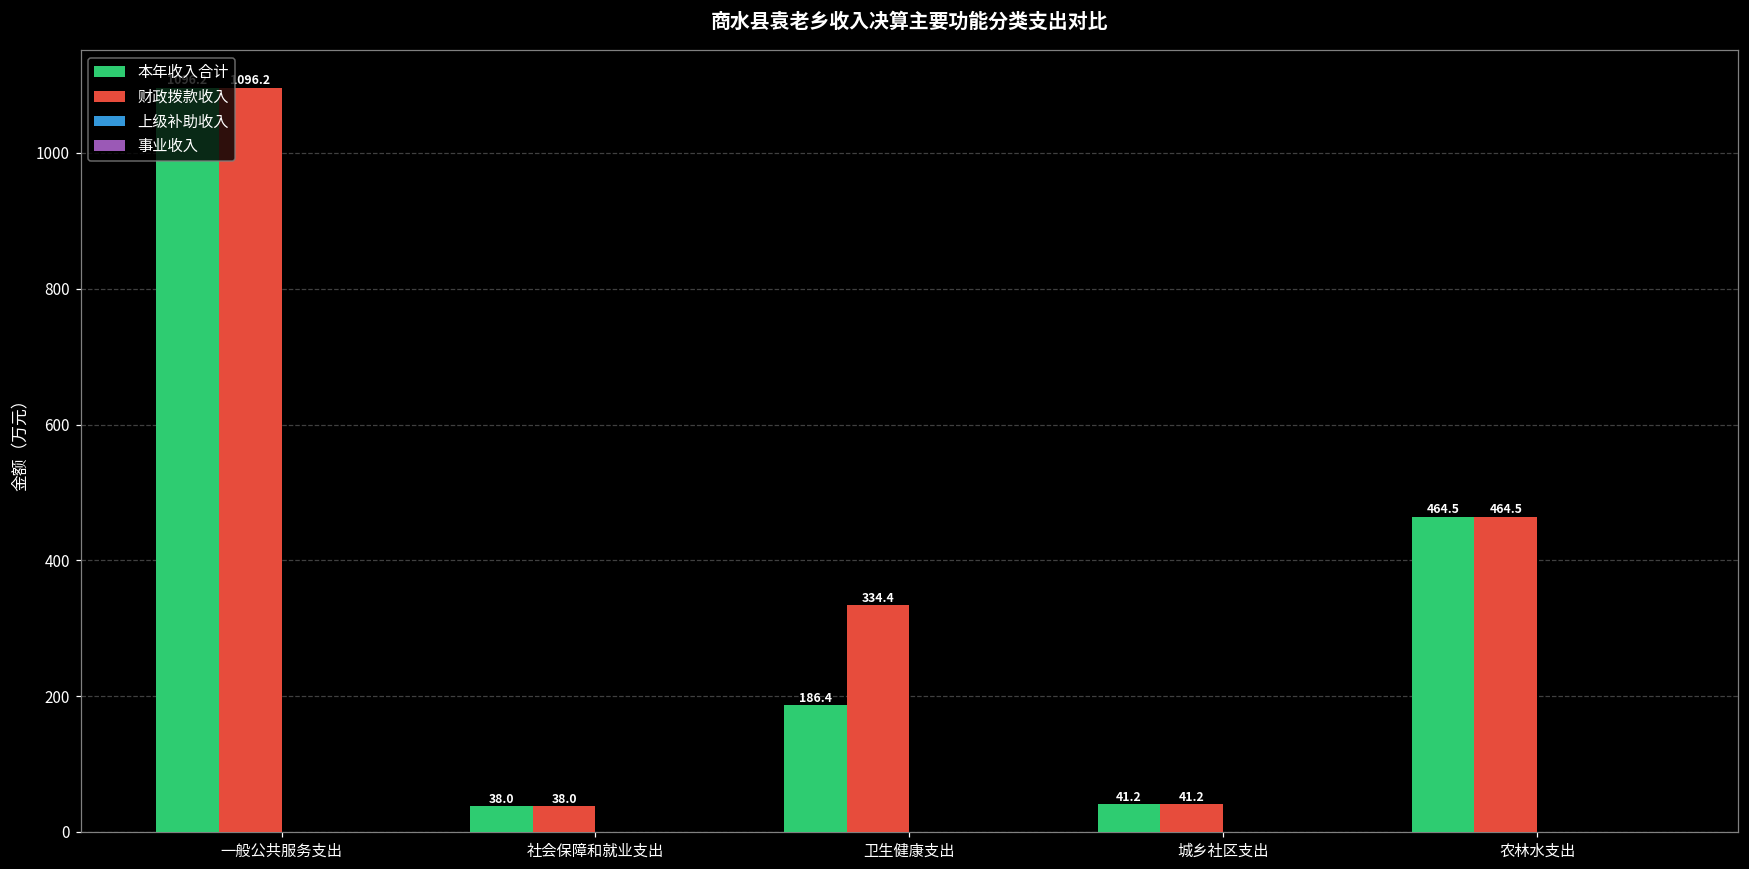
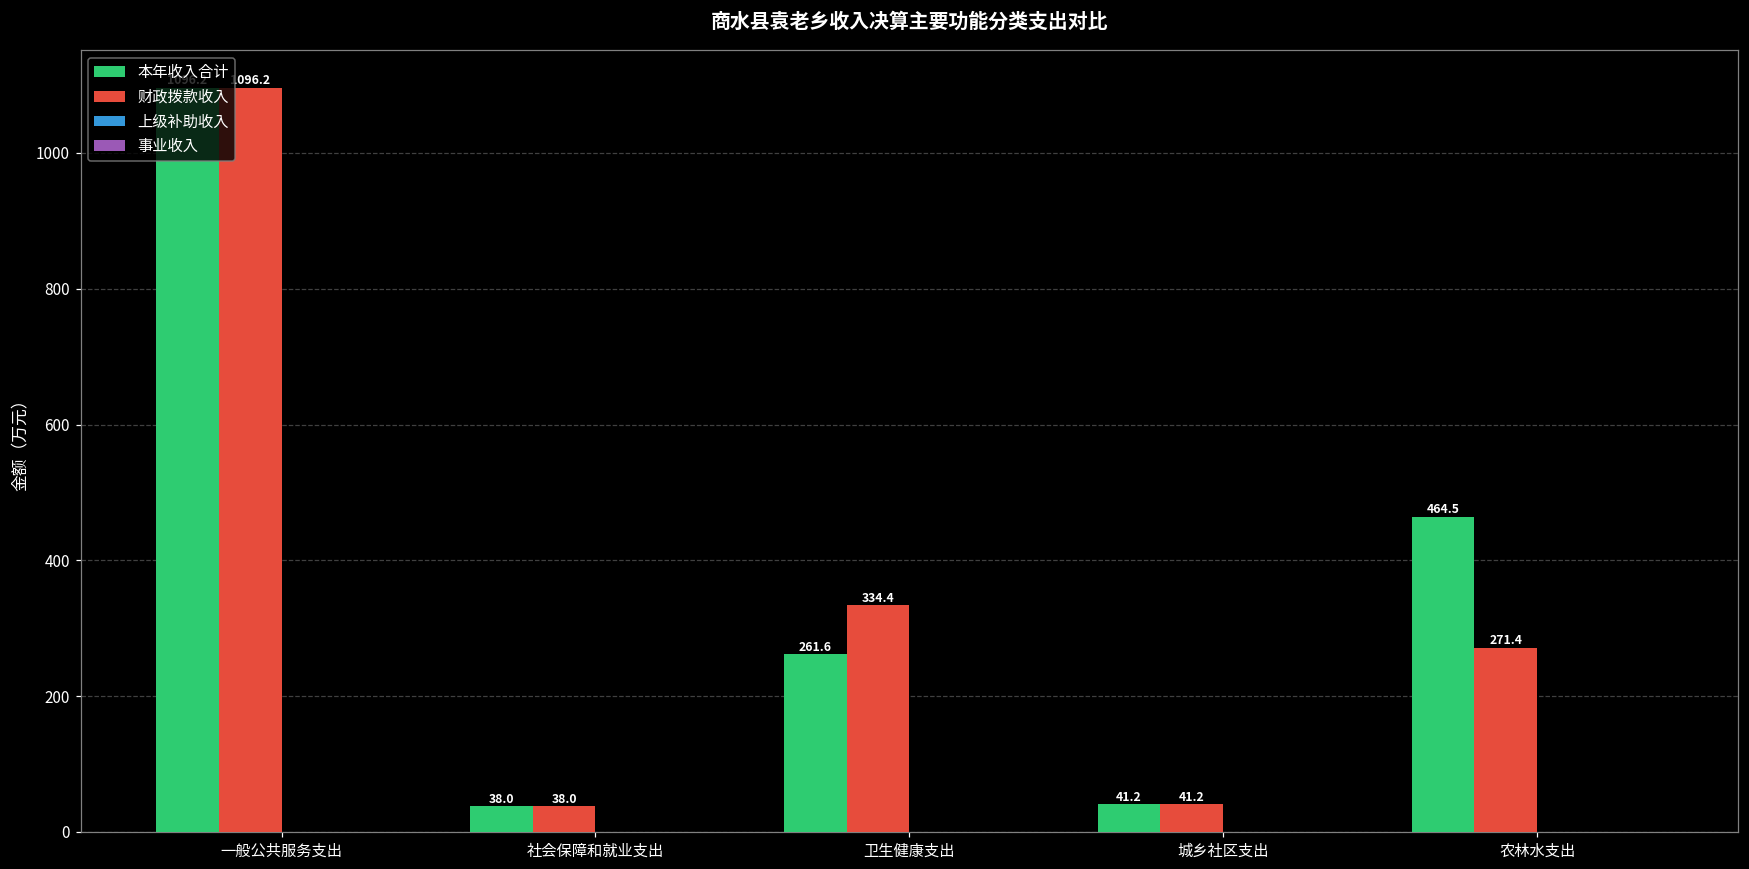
  {
    "本年收入合计": {
      "社会保障和就业支出": 38.0,
-     "卫生健康支出": 186.4,
+     "卫生健康支出": 261.6,
      "城乡社区支出": 41.2,
      "农林水支出": 464.5
    },
    "财政拨款收入": {
      "社会保障和就业支出": 38.0,
      "卫生健康支出": 334.4,
      "城乡社区支出": 41.2,
-     "农林水支出": 464.5
+     "农林水支出": 271.4
    },
    "上级补助收入": {
      "一般公共服务支出": 0,
      "社会保障和就业支出": 0,
      "卫生健康支出": 0,
      "城乡社区支出": 0,
      "农林水支出": 0
    },
    "事业收入": {
      "一般公共服务支出": 0,
      "社会保障和就业支出": 0,
      "卫生健康支出": 0,
      "城乡社区支出": 0,
      "农林水支出": 0
    }
  }
